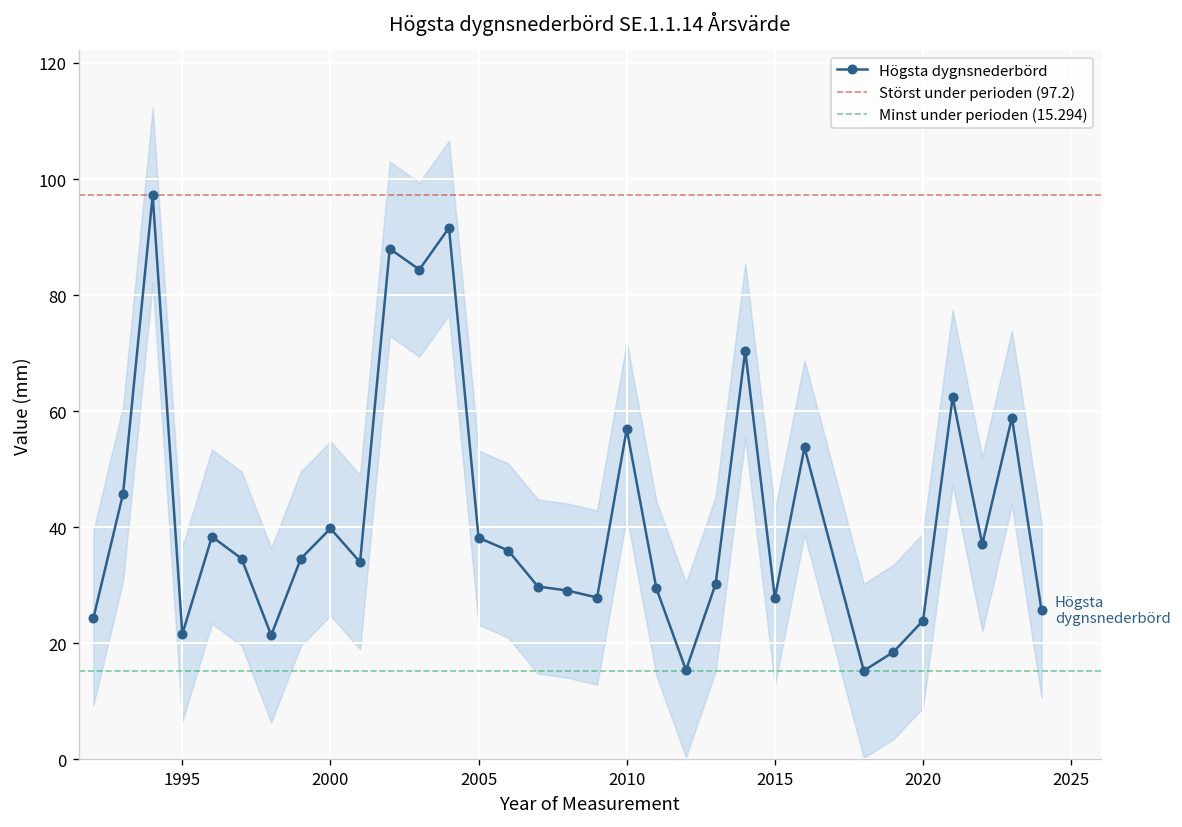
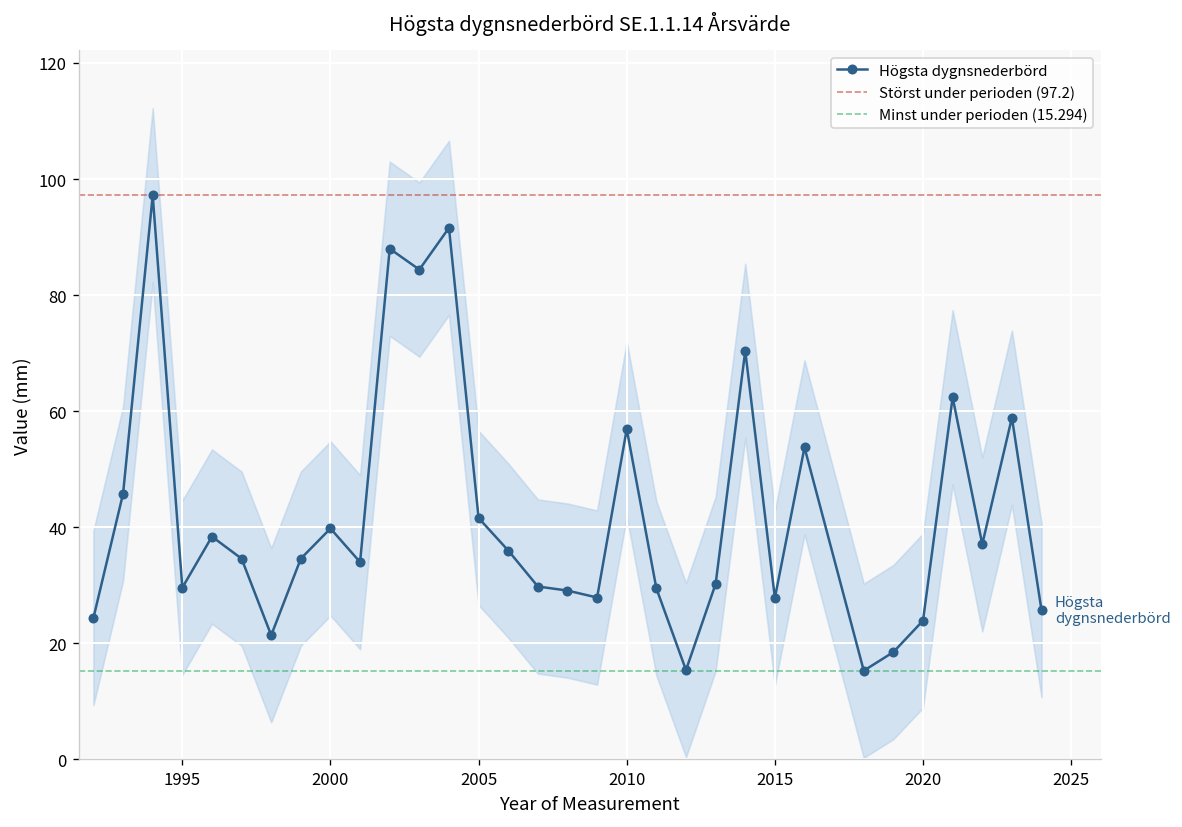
  {
    "Högsta dygnsnederbörd": {
-     "1995": 22,
+     "1995": 30,
      "2000": 40,
-     "2005": 38,
+     "2005": 42,
      "2010": 57,
      "2015": 28,
      "2020": 24
    }
  }
